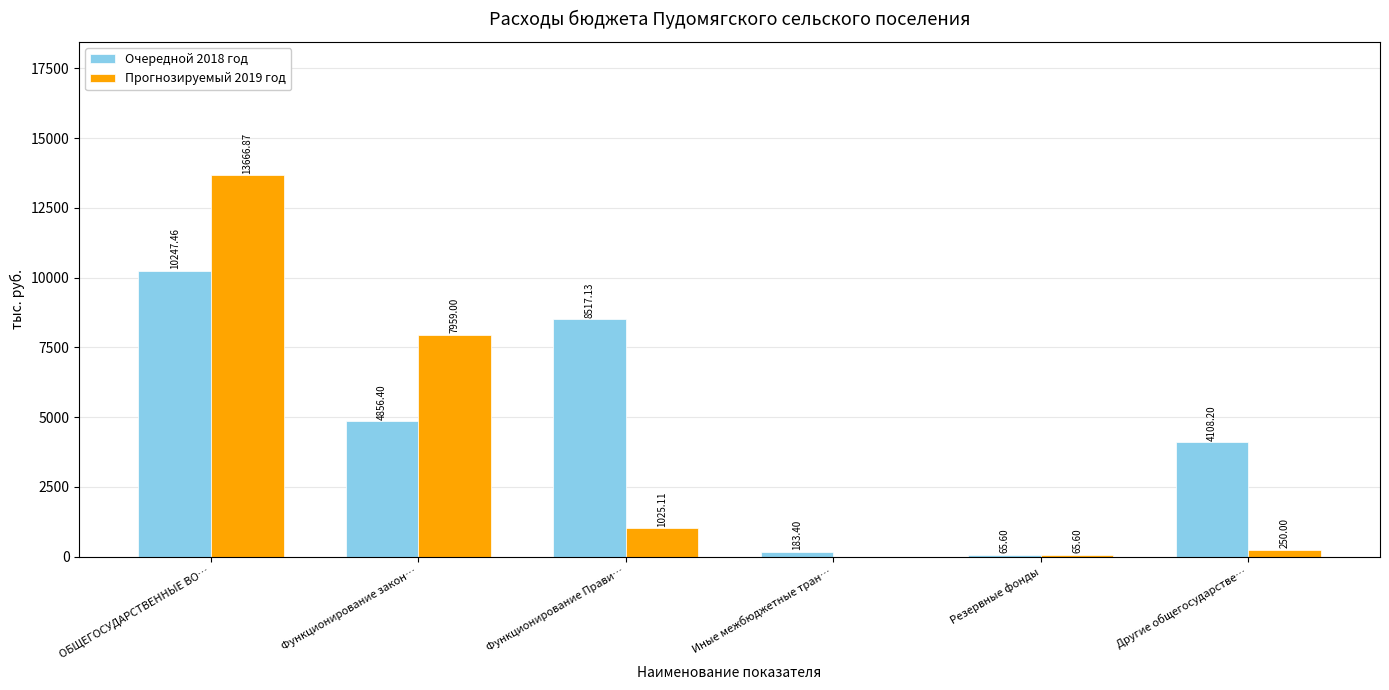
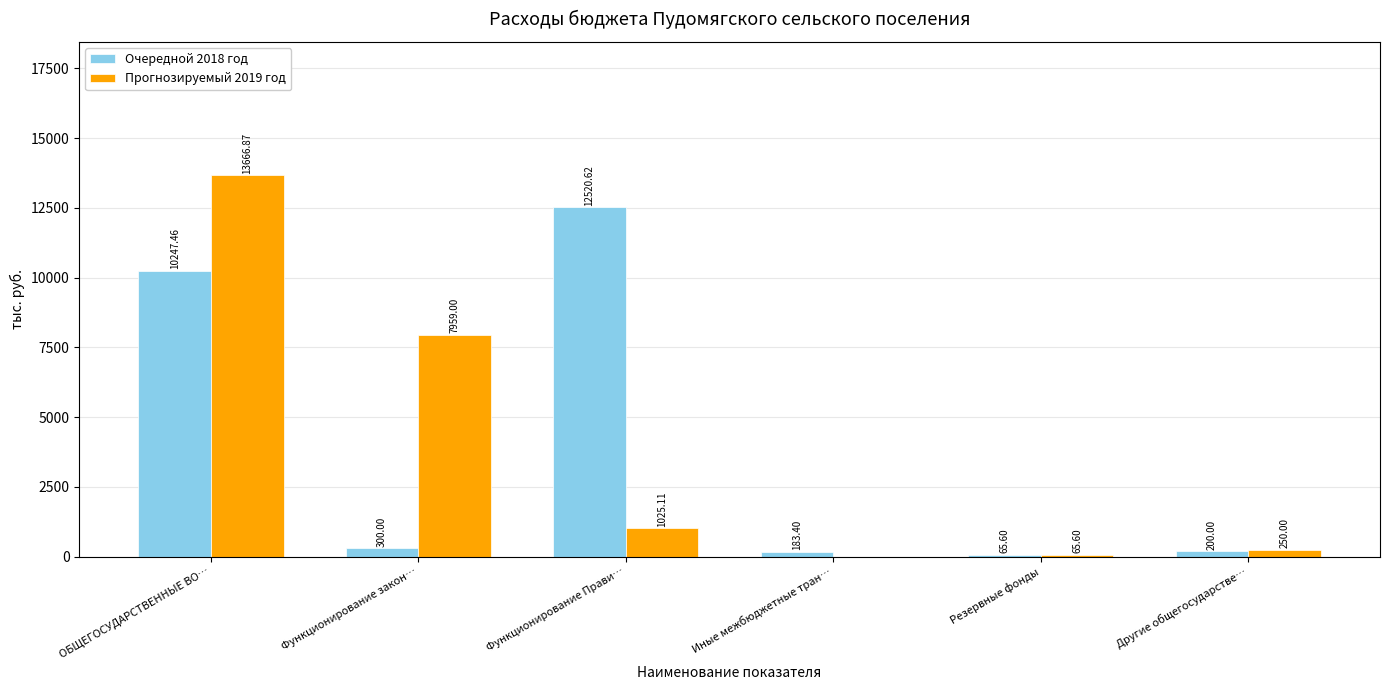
  {
    "Очередной 2018 год": {
      "ОБЩЕГОСУДАРСТВЕННЫЕ ВО…": 10247.46,
-     "Функционирование закон…": 4856.40,
-     "Функционирование Прави…": 8517.13,
+     "Функционирование закон…": 300.00,
+     "Функционирование Прави…": 12520.62,
      "Иные межбюджетные тран…": 183.40,
      "Резервные фонды": 65.60,
-     "Другие общегосударстве…": 4108.20
+     "Другие общегосударстве…": 200.00
    },
    "Прогнозируемый 2019 год": {
      "ОБЩЕГОСУДАРСТВЕННЫЕ ВО…": 13666.87,
      "Функционирование закон…": 7959.00,
      "Функционирование Прави…": 1025.11,
      "Резервные фонды": 65.60,
      "Другие общегосударстве…": 250.00
    }
  }
